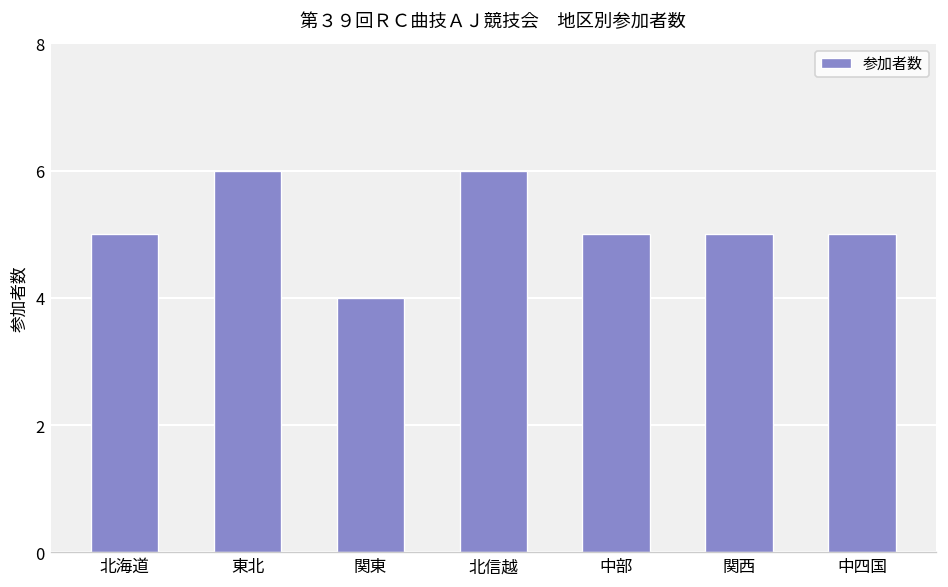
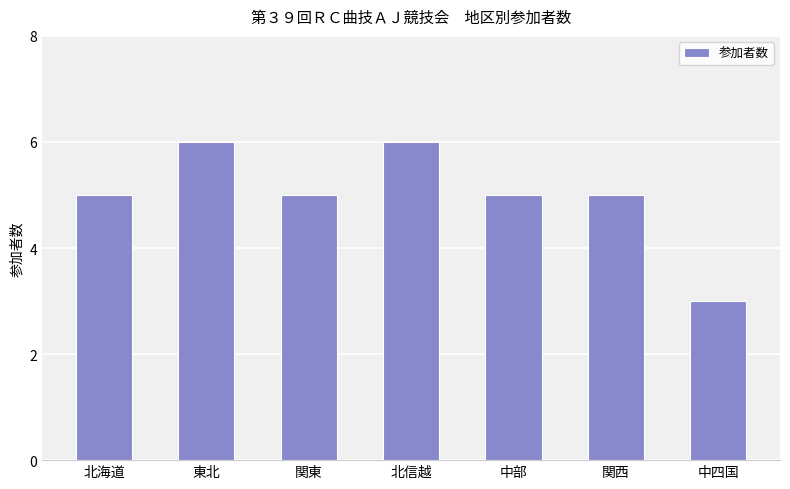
  {
    "北海道": 5,
    "東北": 6,
-   "関東": 4,
+   "関東": 5,
    "北信越": 6,
    "中部": 5,
    "関西": 5,
-   "中四国": 5
+   "中四国": 3
  }
